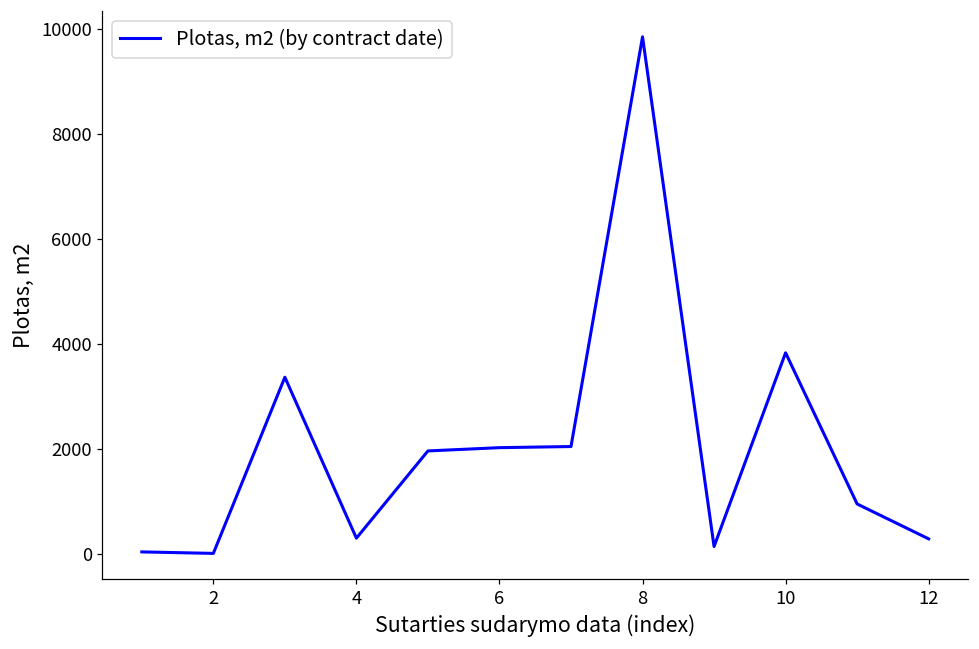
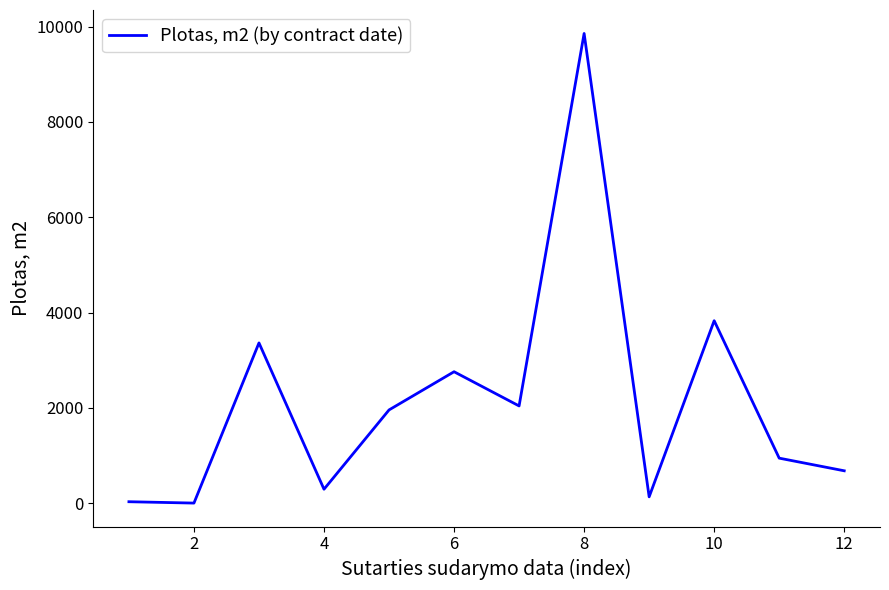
  {
    "2": 0,
    "4": 300,
-   "6": 2000,
+   "6": 2800,
    "8": 9900,
    "10": 3800,
-   "12": 300
+   "12": 700
  }
